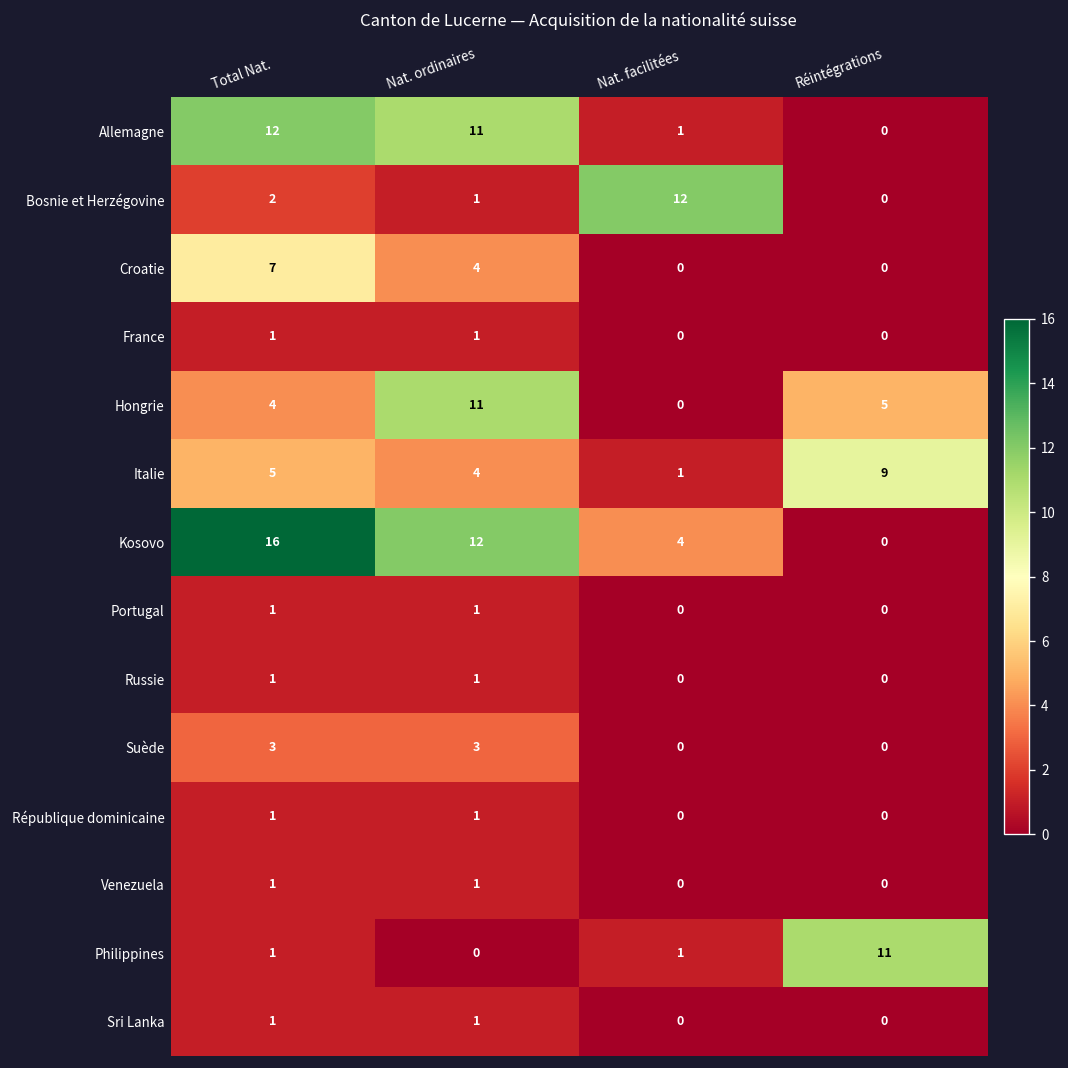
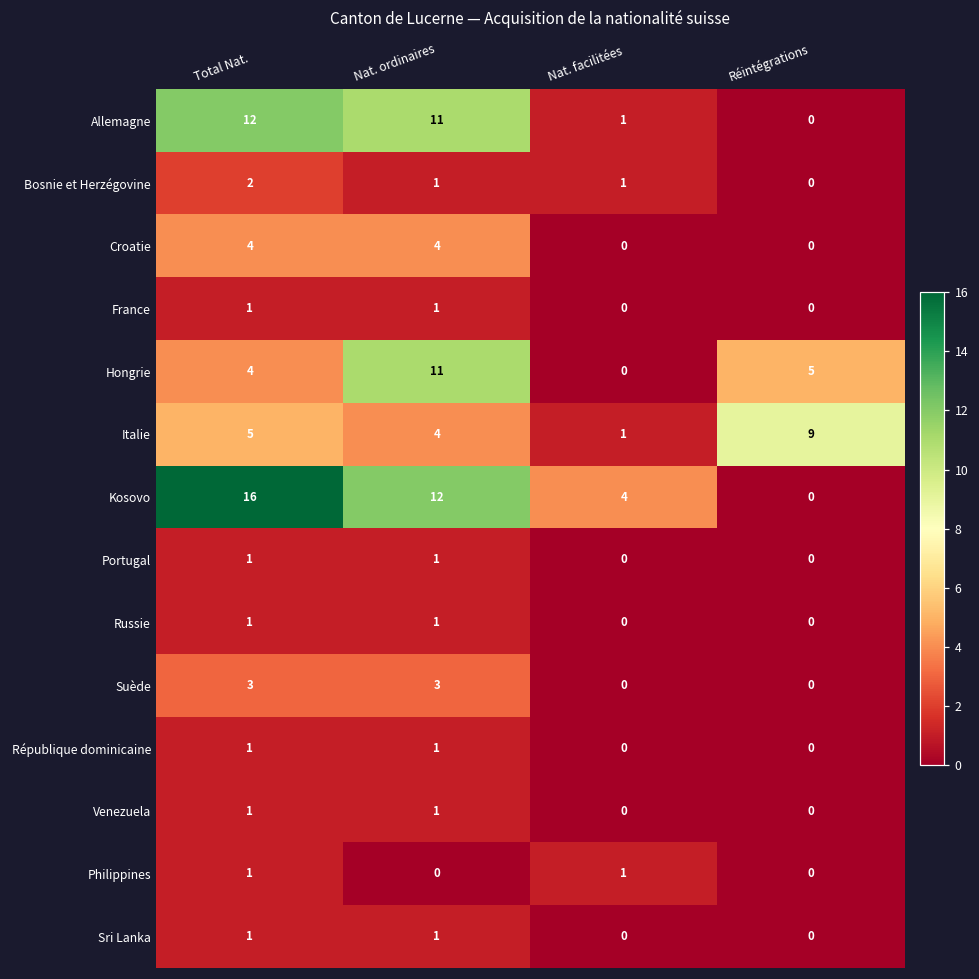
  {
    "Allemagne": {
      "Total Nat.": 12,
      "Nat. ordinaires": 11,
      "Nat. facilitées": 1,
      "Réintégrations": 0
    },
    "Bosnie et Herzégovine": {
      "Total Nat.": 2,
      "Nat. ordinaires": 1,
-     "Nat. facilitées": 12,
+     "Nat. facilitées": 1,
      "Réintégrations": 0
    },
    "Croatie": {
-     "Total Nat.": 7,
+     "Total Nat.": 4,
      "Nat. ordinaires": 4,
      "Nat. facilitées": 0,
      "Réintégrations": 0
    },
    "France": {
      "Total Nat.": 1,
      "Nat. ordinaires": 1,
      "Nat. facilitées": 0,
      "Réintégrations": 0
    },
    "Hongrie": {
      "Total Nat.": 4,
      "Nat. ordinaires": 11,
      "Nat. facilitées": 0,
      "Réintégrations": 5
    },
    "Italie": {
      "Total Nat.": 5,
      "Nat. ordinaires": 4,
      "Nat. facilitées": 1,
      "Réintégrations": 9
    },
    "Kosovo": {
      "Total Nat.": 16,
      "Nat. ordinaires": 12,
      "Nat. facilitées": 4,
      "Réintégrations": 0
    },
    "Portugal": {
      "Total Nat.": 1,
      "Nat. ordinaires": 1,
      "Nat. facilitées": 0,
      "Réintégrations": 0
    },
    "Russie": {
      "Total Nat.": 1,
      "Nat. ordinaires": 1,
      "Nat. facilitées": 0,
      "Réintégrations": 0
    },
    "Suède": {
      "Total Nat.": 3,
      "Nat. ordinaires": 3,
      "Nat. facilitées": 0,
      "Réintégrations": 0
    },
    "République dominicaine": {
      "Total Nat.": 1,
      "Nat. ordinaires": 1,
      "Nat. facilitées": 0,
      "Réintégrations": 0
    },
    "Venezuela": {
      "Total Nat.": 1,
      "Nat. ordinaires": 1,
      "Nat. facilitées": 0,
      "Réintégrations": 0
    },
    "Philippines": {
      "Total Nat.": 1,
      "Nat. ordinaires": 0,
      "Nat. facilitées": 1,
-     "Réintégrations": 11
+     "Réintégrations": 0
    },
    "Sri Lanka": {
      "Total Nat.": 1,
      "Nat. ordinaires": 1,
      "Nat. facilitées": 0,
      "Réintégrations": 0
    }
  }
